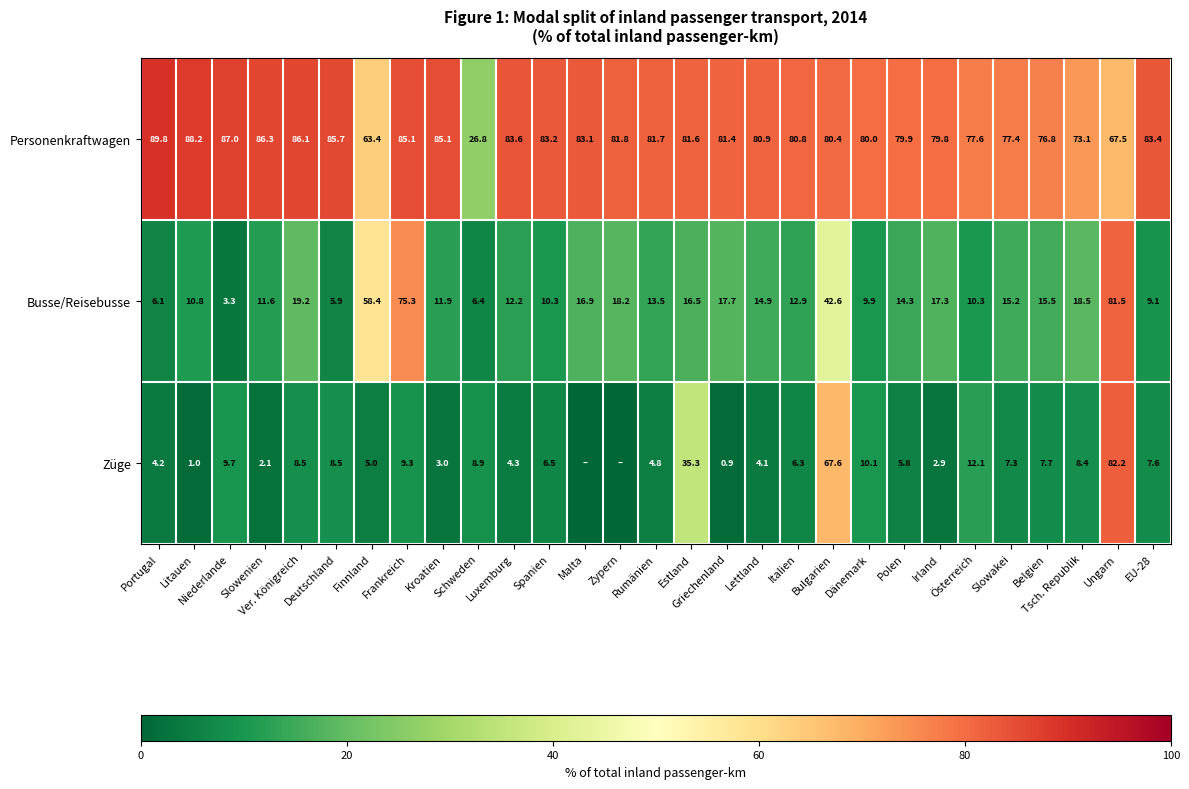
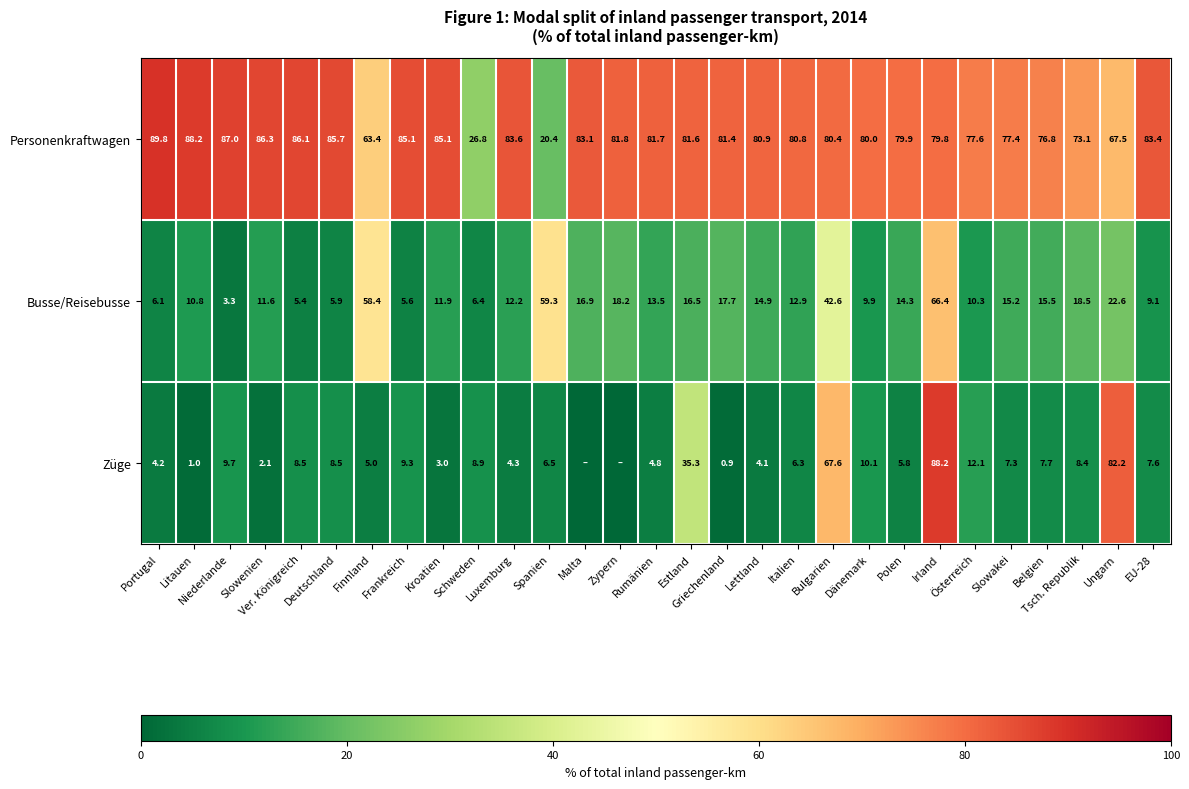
  {
    "Personenkraftwagen": {
      "Portugal": 89.8,
      "Litauen": 88.2,
      "Niederlande": 87.0,
      "Slowenien": 86.3,
      "Ver. Königreich": 86.1,
      "Deutschland": 85.7,
      "Finnland": 63.4,
      "Frankreich": 85.1,
      "Kroatien": 85.1,
      "Schweden": 26.8,
      "Luxemburg": 83.6,
-     "Spanien": 83.2,
+     "Spanien": 20.4,
      "Malta": 83.1,
      "Zypern": 81.8,
      "Rumänien": 81.7,
      "Estland": 81.6,
      "Griechenland": 81.4,
      "Lettland": 80.9,
      "Italien": 80.8,
      "Bulgarien": 80.4,
      "Dänemark": 80.0,
      "Polen": 79.9,
      "Irland": 79.8,
      "Österreich": 77.6,
      "Slowakei": 77.4,
      "Belgien": 76.8,
      "Tsch. Republik": 73.1,
      "Ungarn": 67.5,
      "EU-28": 83.4
    },
    "Busse/Reisebusse": {
      "Portugal": 6.1,
      "Litauen": 10.8,
      "Niederlande": 3.3,
      "Slowenien": 11.6,
-     "Ver. Königreich": 19.2,
+     "Ver. Königreich": 5.4,
      "Deutschland": 5.9,
      "Finnland": 58.4,
-     "Frankreich": 75.3,
+     "Frankreich": 5.6,
      "Kroatien": 11.9,
      "Schweden": 6.4,
      "Luxemburg": 12.2,
-     "Spanien": 10.3,
+     "Spanien": 59.3,
      "Malta": 16.9,
      "Zypern": 18.2,
      "Rumänien": 13.5,
      "Estland": 16.5,
      "Griechenland": 17.7,
      "Lettland": 14.9,
      "Italien": 12.9,
      "Bulgarien": 42.6,
      "Dänemark": 9.9,
      "Polen": 14.3,
-     "Irland": 17.3,
+     "Irland": 66.4,
      "Österreich": 10.3,
      "Slowakei": 15.2,
      "Belgien": 15.5,
      "Tsch. Republik": 18.5,
-     "Ungarn": 81.5,
+     "Ungarn": 22.6,
      "EU-28": 9.1
    },
    "Züge": {
      "Portugal": 4.2,
      "Litauen": 1.0,
      "Niederlande": 9.7,
      "Slowenien": 2.1,
      "Ver. Königreich": 8.5,
      "Deutschland": 8.5,
      "Finnland": 5.0,
      "Frankreich": 9.3,
      "Kroatien": 3.0,
      "Schweden": 8.9,
      "Luxemburg": 4.3,
      "Spanien": 6.5,
      "Rumänien": 4.8,
      "Estland": 35.3,
      "Griechenland": 0.9,
      "Lettland": 4.1,
      "Italien": 6.3,
      "Bulgarien": 67.6,
      "Dänemark": 10.1,
      "Polen": 5.8,
-     "Irland": 2.9,
+     "Irland": 88.2,
      "Österreich": 12.1,
      "Slowakei": 7.3,
      "Belgien": 7.7,
      "Tsch. Republik": 8.4,
      "Ungarn": 82.2,
      "EU-28": 7.6
    }
  }
